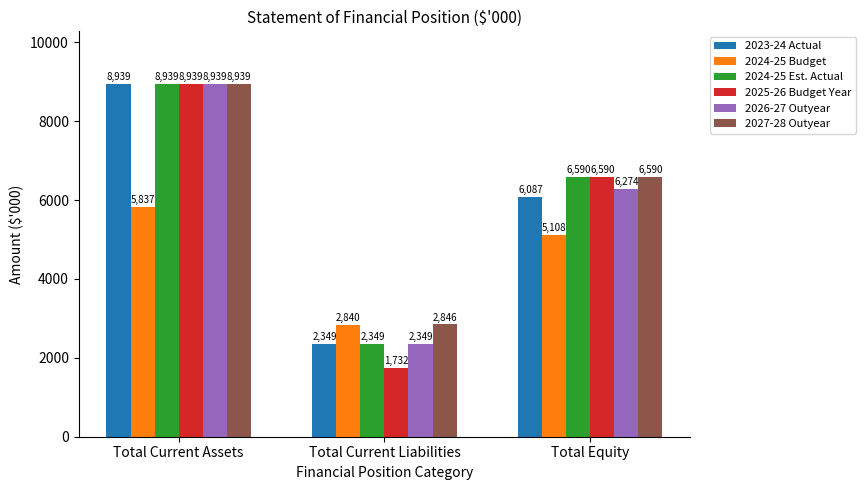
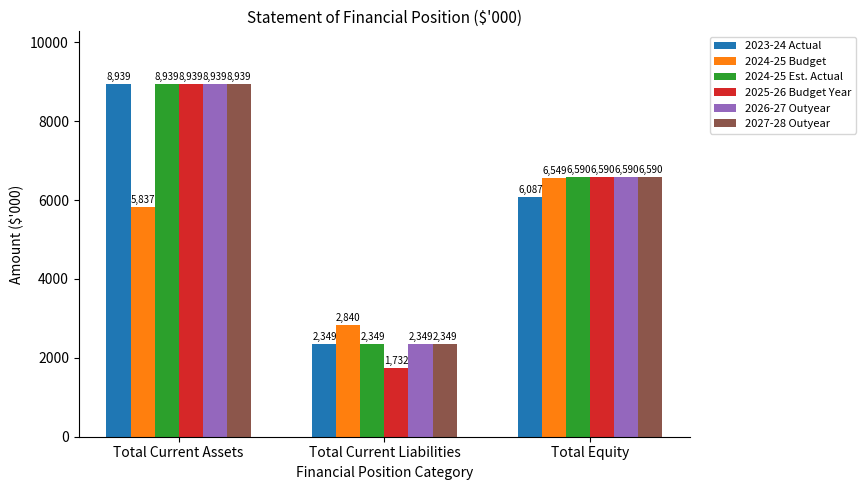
  {
    "2023-24 Actual": {
      "Total Current Assets": "8,939",
      "Total Current Liabilities": "2,349",
      "Total Equity": "6,087"
    },
    "2024-25 Budget": {
      "Total Current Assets": "5,837",
      "Total Current Liabilities": "2,840",
-     "Total Equity": "5,108"
+     "Total Equity": "6,549"
    },
    "2024-25 Est. Actual": {
      "Total Current Assets": "8,939",
      "Total Current Liabilities": "2,349",
      "Total Equity": "6,590"
    },
    "2025-26 Budget Year": {
      "Total Current Assets": "8,939",
      "Total Current Liabilities": "1,732",
      "Total Equity": "6,590"
    },
    "2026-27 Outyear": {
      "Total Current Assets": "8,939",
      "Total Current Liabilities": "2,349",
-     "Total Equity": "6,274"
+     "Total Equity": "6,590"
    },
    "2027-28 Outyear": {
      "Total Current Assets": "8,939",
-     "Total Current Liabilities": "2,846",
+     "Total Current Liabilities": "2,349",
      "Total Equity": "6,590"
    }
  }
